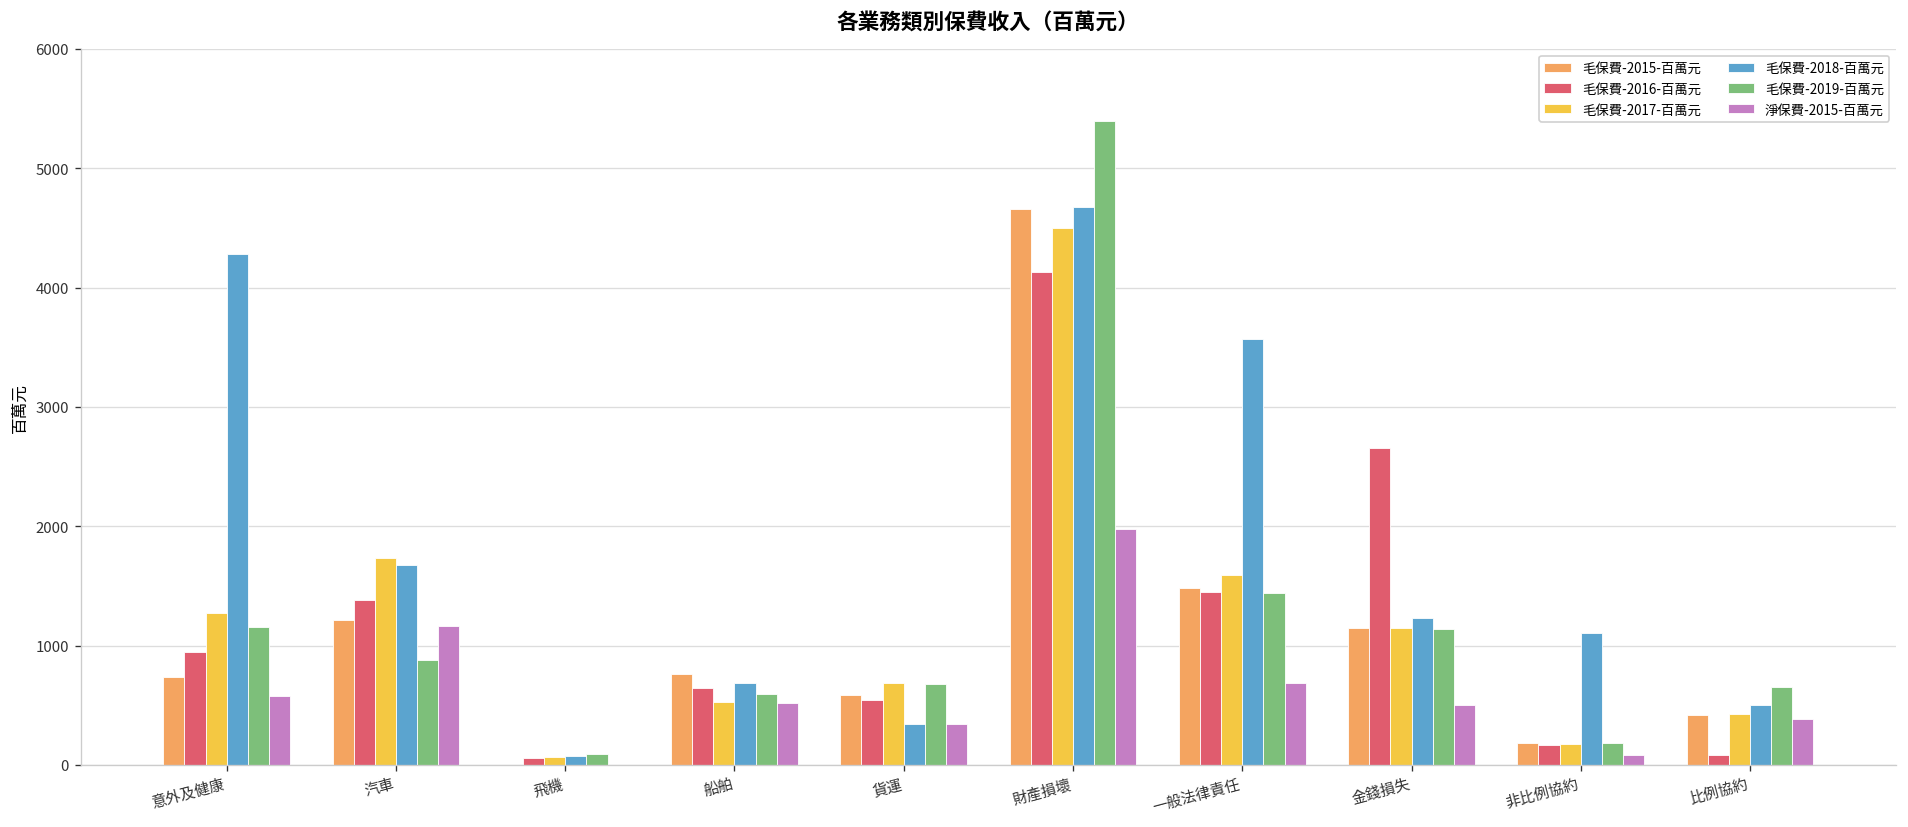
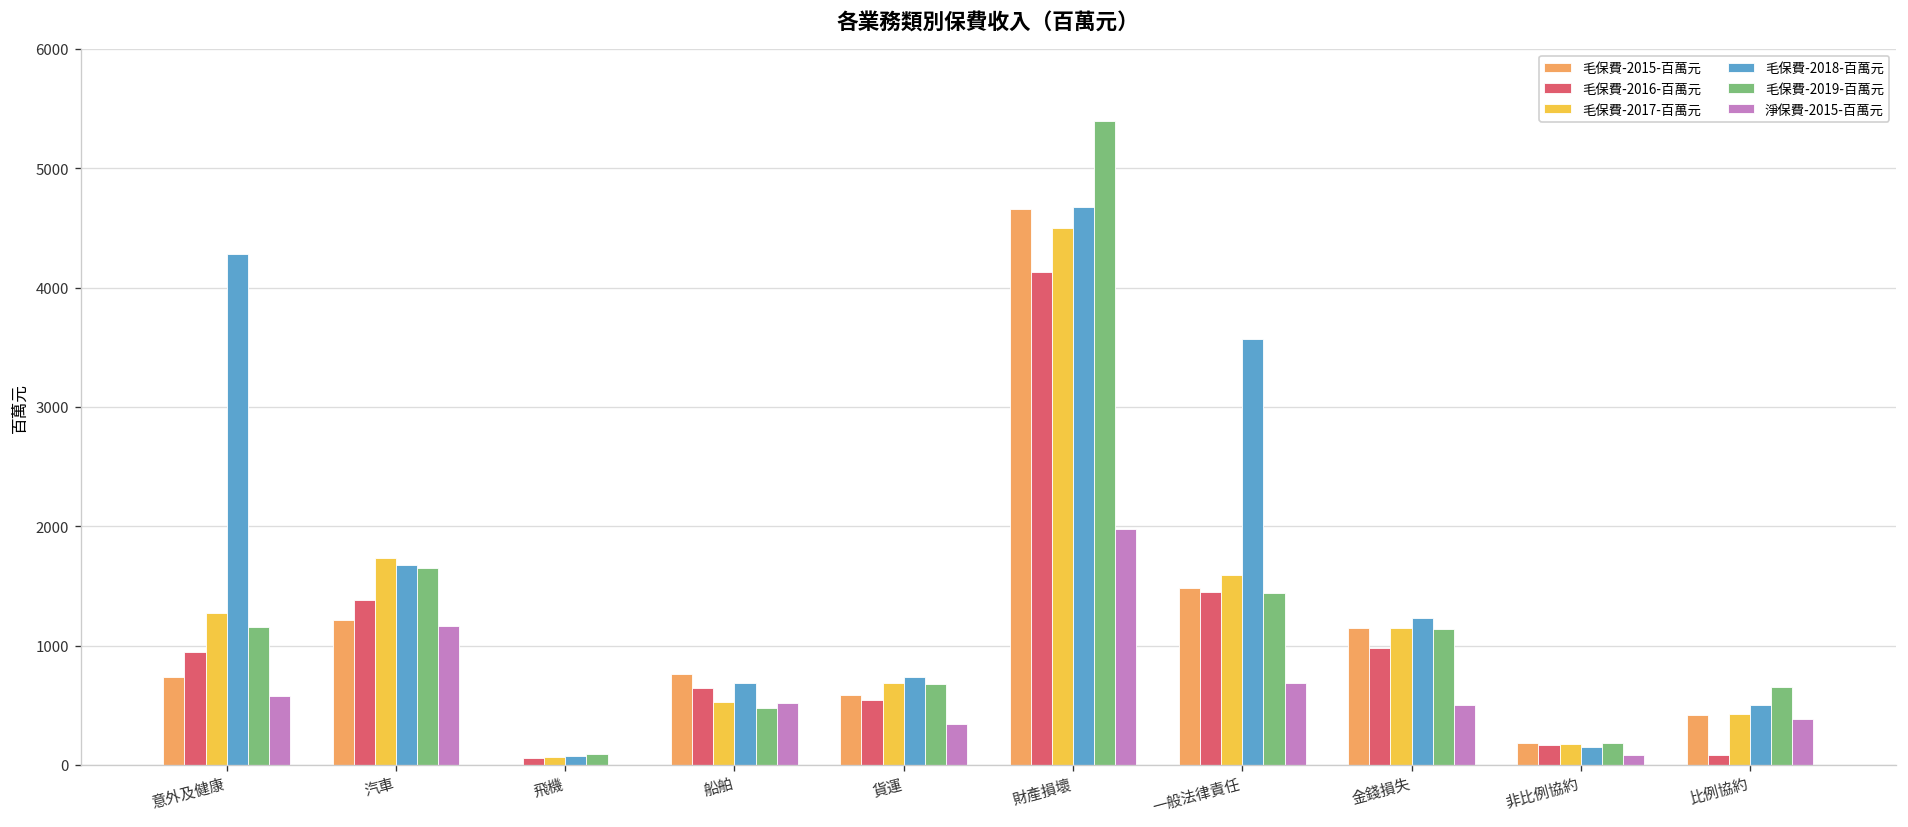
  {
    "毛保費-2016-百萬元": {
      "意外及健康": 900,
      "汽車": 1400,
      "飛機": 100,
      "船舶": 600,
      "貨運": 500,
      "財產損壞": 4100,
      "一般法律責任": 1500,
-     "金錢損失": 2700,
+     "金錢損失": 1000,
      "非比例協約": 200,
      "比例協約": 100
    },
    "毛保費-2018-百萬元": {
      "意外及健康": 4300,
      "汽車": 1700,
      "飛機": 100,
      "船舶": 700,
-     "貨運": 300,
+     "貨運": 700,
      "財產損壞": 4700,
      "一般法律責任": 3600,
      "金錢損失": 1200,
-     "非比例協約": 1100,
+     "非比例協約": 200,
      "比例協約": 500
    },
    "毛保費-2019-百萬元": {
      "意外及健康": 1200,
-     "汽車": 900,
+     "汽車": 1700,
      "飛機": 100,
-     "船舶": 600,
+     "船舶": 500,
      "貨運": 700,
      "財產損壞": 5400,
      "一般法律責任": 1400,
      "金錢損失": 1100,
      "非比例協約": 200,
      "比例協約": 700
    },
    "淨保費-2015-百萬元": {
      "意外及健康": 600,
      "汽車": 1200,
      "船舶": 500,
      "貨運": 300,
      "財產損壞": 2000,
      "一般法律責任": 700,
      "金錢損失": 500,
      "非比例協約": 100,
      "比例協約": 400
    }
  }
